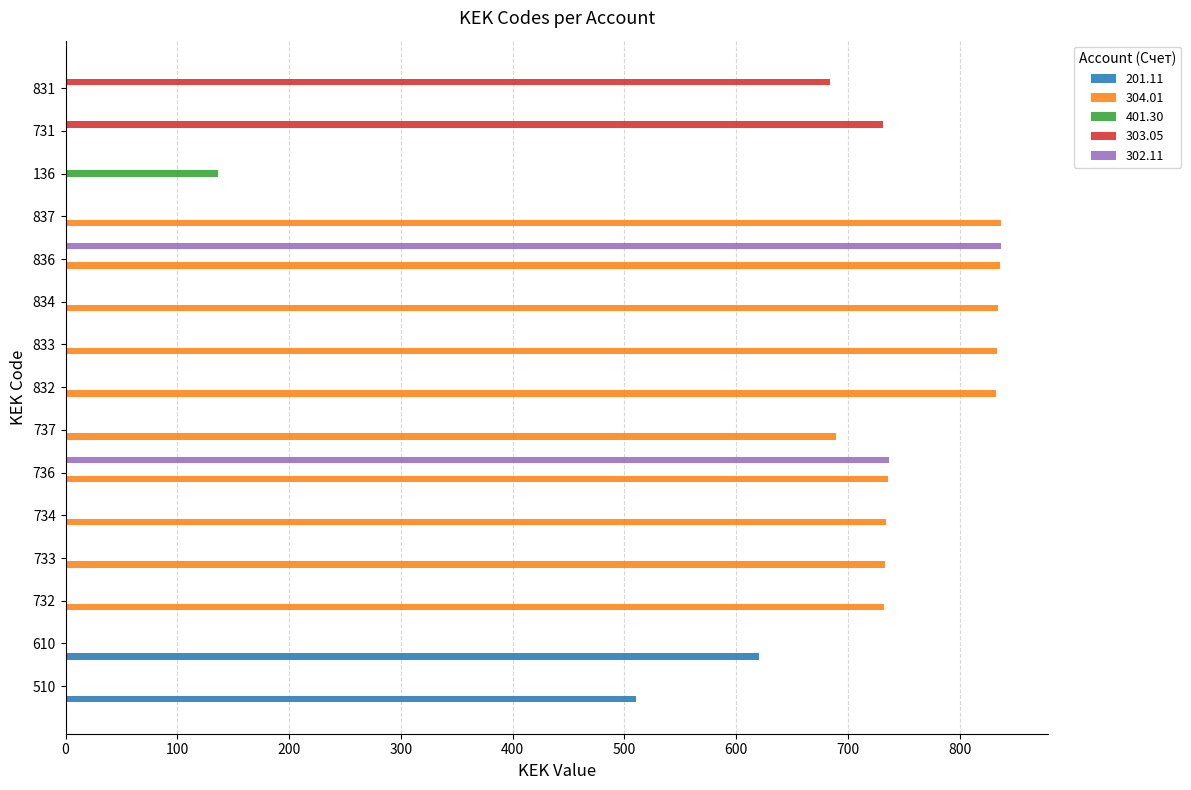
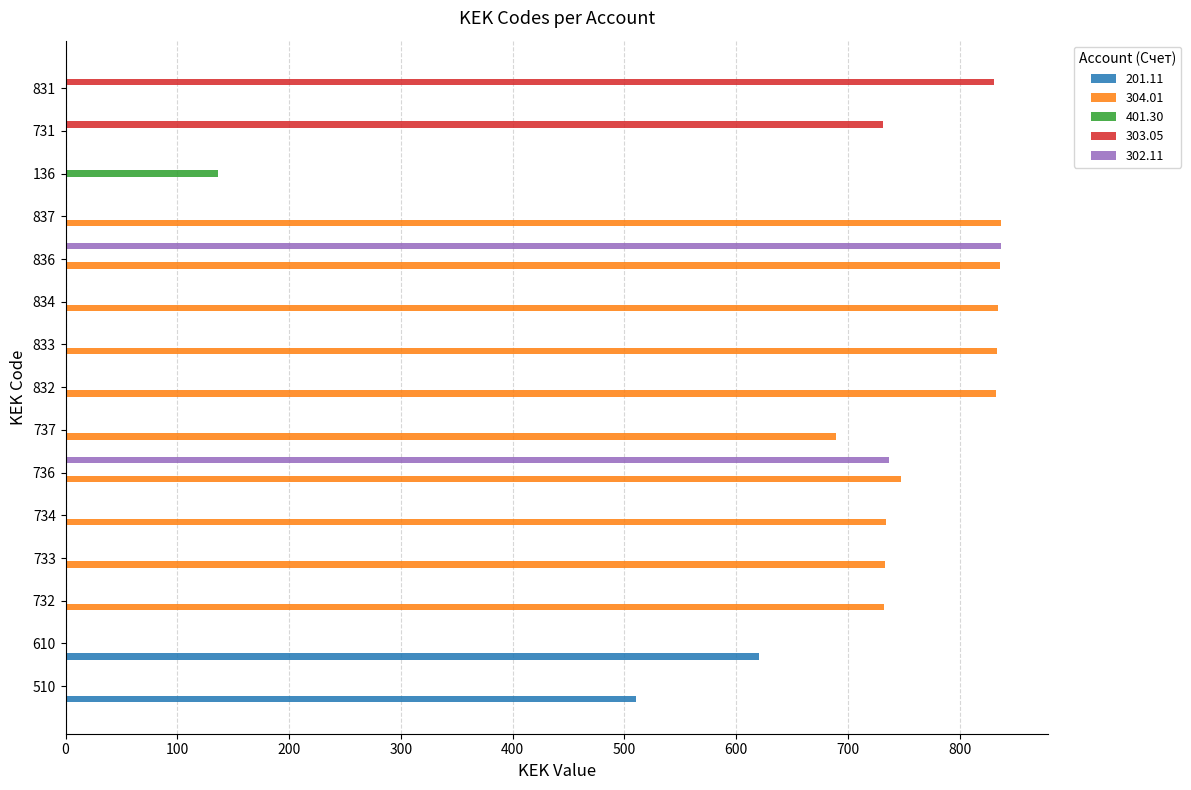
  {
    "201.11": {
      "831": 0,
      "731": 0,
      "136": 0,
      "837": 0,
      "836": 0,
      "834": 0,
      "833": 0,
      "832": 0,
      "737": 0,
      "736": 0,
      "734": 0,
      "733": 0,
      "732": 0,
      "610": 620,
      "510": 510
    },
    "304.01": {
      "831": 0,
      "731": 0,
      "136": 0,
      "837": 837,
      "836": 836,
      "834": 834,
      "833": 833,
      "832": 832,
      "737": 689,
-     "736": 736,
+     "736": 747,
      "734": 734,
      "733": 733,
      "732": 732,
      "610": 0,
      "510": 0
    },
    "401.30": {
      "831": 0,
      "731": 0,
      "136": 136,
      "837": 0,
      "836": 0,
      "834": 0,
      "833": 0,
      "832": 0,
      "737": 0,
      "736": 0,
      "734": 0,
      "733": 0,
      "732": 0,
      "610": 0,
      "510": 0
    },
    "303.05": {
-     "831": 684,
+     "831": 831,
      "731": 731,
      "136": 0,
      "837": 0,
      "836": 0,
      "834": 0,
      "833": 0,
      "832": 0,
      "737": 0,
      "736": 0,
      "734": 0,
      "733": 0,
      "732": 0,
      "610": 0,
      "510": 0
    },
    "302.11": {
      "831": 0,
      "731": 0,
      "136": 0,
      "837": 0,
      "836": 837,
      "834": 0,
      "833": 0,
      "832": 0,
      "737": 0,
      "736": 737,
      "734": 0,
      "733": 0,
      "732": 0,
      "610": 0,
      "510": 0
    }
  }
